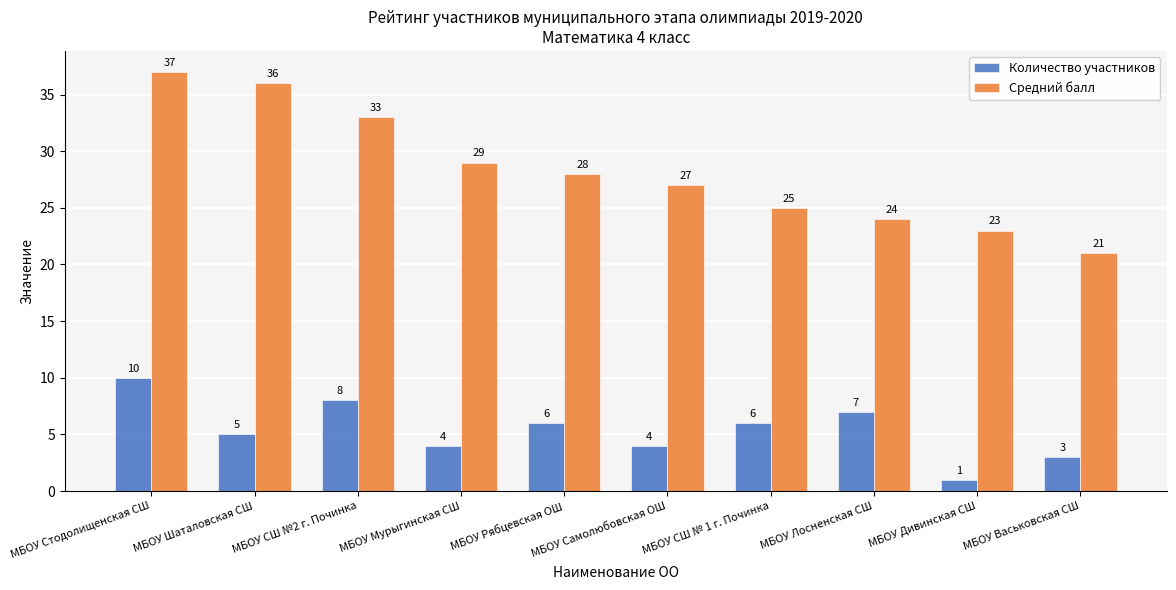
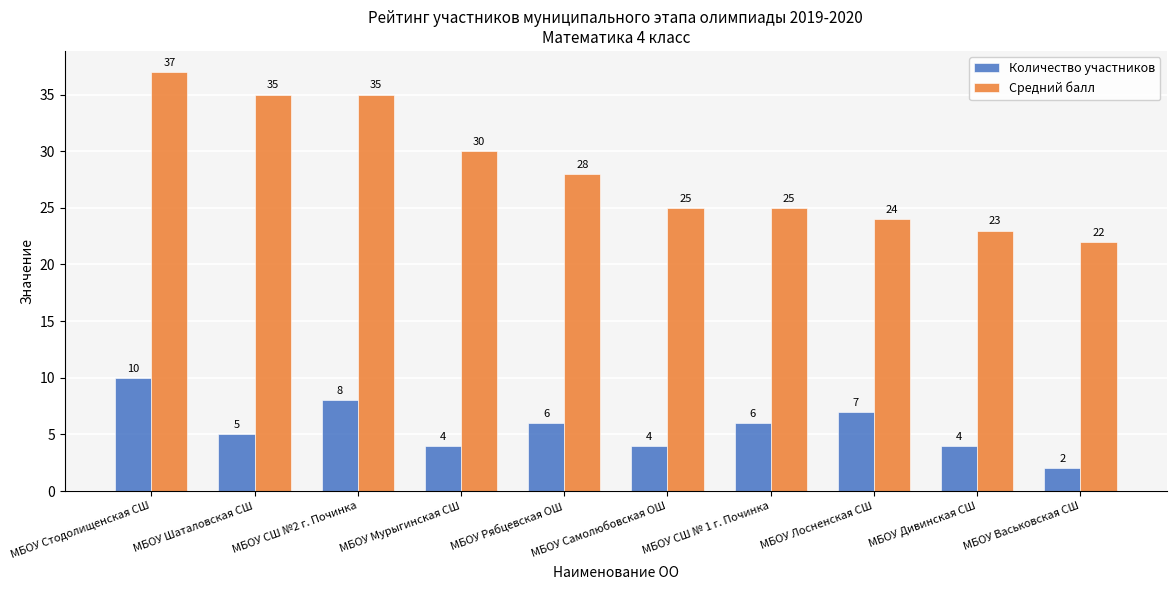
  {
    "Количество участников": {
      "МБОУ Стодолищенская СШ": 10,
      "МБОУ Шаталовская СШ": 5,
      "МБОУ СШ №2 г. Починка": 8,
      "МБОУ Мурыгинская СШ": 4,
      "МБОУ Рябцевская ОШ": 6,
      "МБОУ Самолюбовская ОШ": 4,
      "МБОУ СШ № 1 г. Починка": 6,
      "МБОУ Лосненская СШ": 7,
-     "МБОУ Дивинская СШ": 1,
-     "МБОУ Васьковская СШ": 3
+     "МБОУ Дивинская СШ": 4,
+     "МБОУ Васьковская СШ": 2
    },
    "Средний балл": {
      "МБОУ Стодолищенская СШ": 37,
-     "МБОУ Шаталовская СШ": 36,
-     "МБОУ СШ №2 г. Починка": 33,
-     "МБОУ Мурыгинская СШ": 29,
+     "МБОУ Шаталовская СШ": 35,
+     "МБОУ СШ №2 г. Починка": 35,
+     "МБОУ Мурыгинская СШ": 30,
      "МБОУ Рябцевская ОШ": 28,
-     "МБОУ Самолюбовская ОШ": 27,
+     "МБОУ Самолюбовская ОШ": 25,
      "МБОУ СШ № 1 г. Починка": 25,
      "МБОУ Лосненская СШ": 24,
      "МБОУ Дивинская СШ": 23,
-     "МБОУ Васьковская СШ": 21
+     "МБОУ Васьковская СШ": 22
    }
  }
